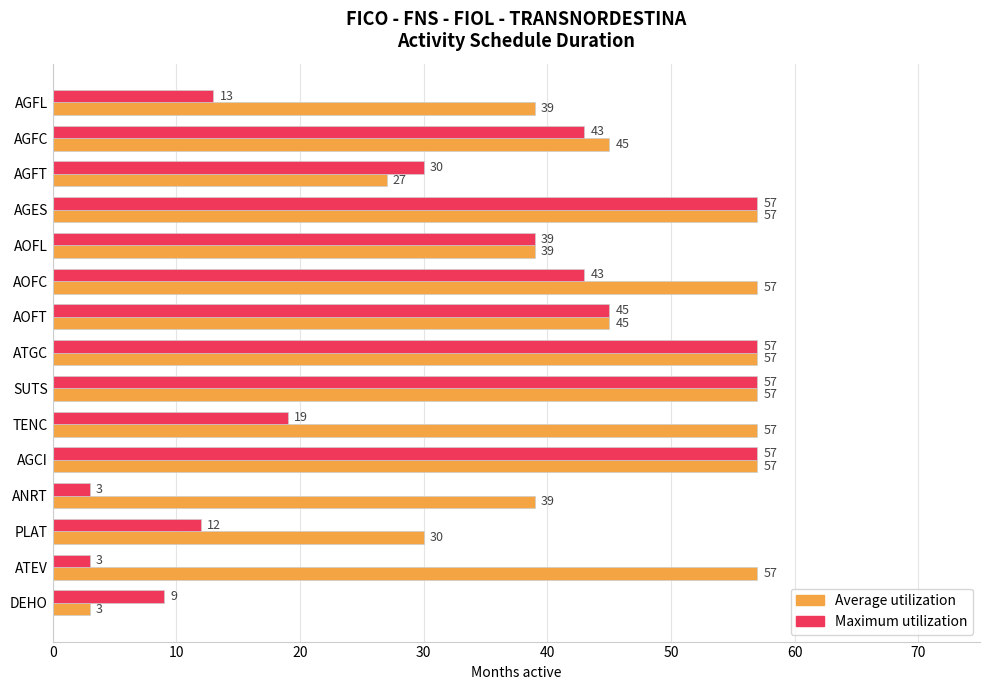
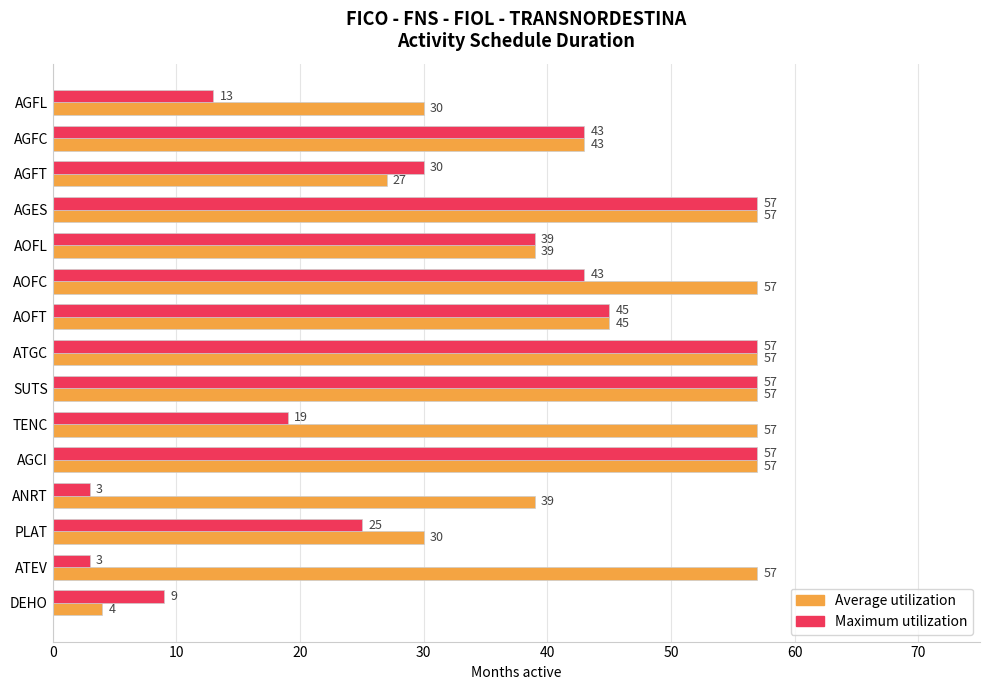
  {
    "Average utilization": {
-     "AGFL": 39,
-     "AGFC": 45,
+     "AGFL": 30,
+     "AGFC": 43,
      "AGFT": 27,
      "AGES": 57,
      "AOFL": 39,
      "AOFC": 57,
      "AOFT": 45,
      "ATGC": 57,
      "SUTS": 57,
      "TENC": 57,
      "AGCI": 57,
      "ANRT": 39,
      "PLAT": 30,
      "ATEV": 57,
-     "DEHO": 3
+     "DEHO": 4
    },
    "Maximum utilization": {
      "AGFL": 13,
      "AGFC": 43,
      "AGFT": 30,
      "AGES": 57,
      "AOFL": 39,
      "AOFC": 43,
      "AOFT": 45,
      "ATGC": 57,
      "SUTS": 57,
      "TENC": 19,
      "AGCI": 57,
      "ANRT": 3,
-     "PLAT": 12,
+     "PLAT": 25,
      "ATEV": 3,
      "DEHO": 9
    }
  }
